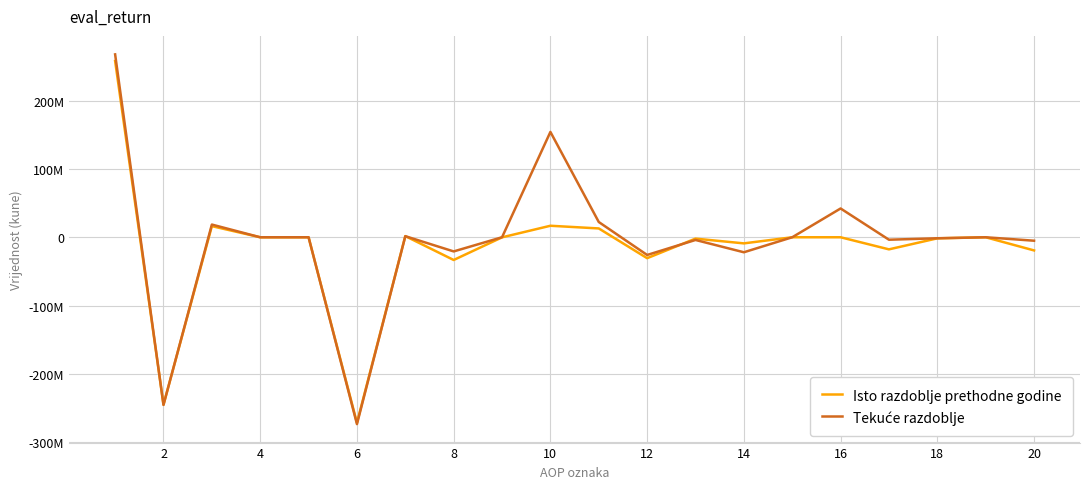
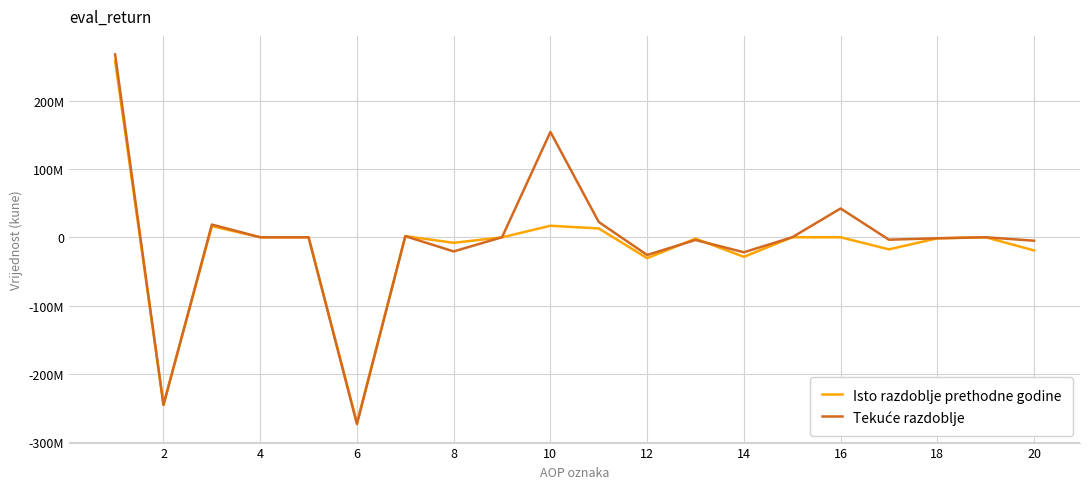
  {
    "Isto razdoblje prethodne godine": {
-     "8": -30000000,
+     "8": -10000000,
      "10": 20000000,
      "12": -30000000,
-     "14": -10000000,
+     "14": -30000000,
      "16": 0,
      "20": -20000000
    },
    "Tekuće razdoblje": {
      "8": -20000000,
      "10": 150000000,
      "12": -30000000,
      "14": -20000000,
      "16": 40000000,
      "20": -10000000
    }
  }
